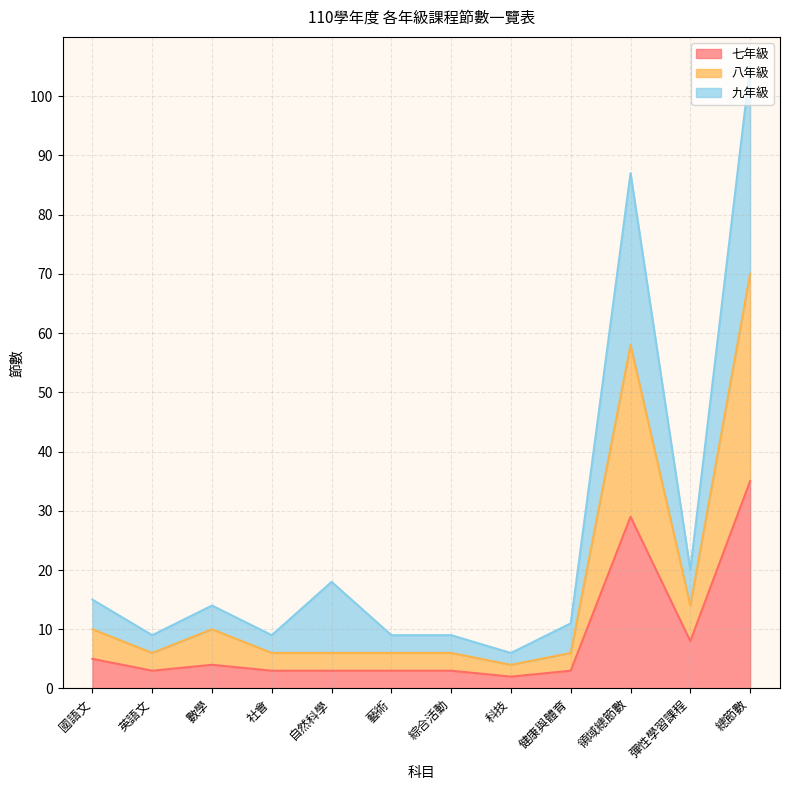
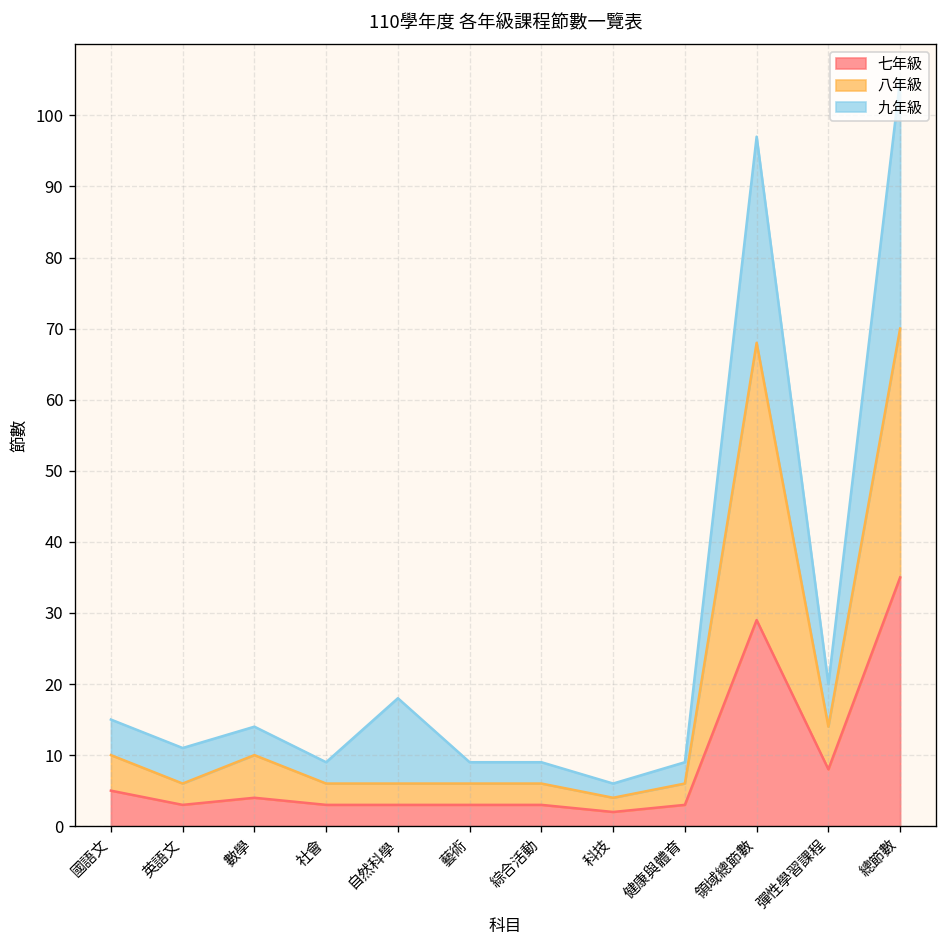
  {
    "七年級": {
      "國語文": 5,
      "英語文": 3,
      "數學": 4,
      "社會": 3,
      "自然科學": 3,
      "藝術": 3,
      "綜合活動": 3,
      "科技": 2,
      "健康與體育": 3,
      "領域總節數": 29,
      "彈性學習課程": 8,
      "總節數": 35
    },
    "八年級": {
      "國語文": 5,
      "英語文": 3,
      "數學": 6,
      "社會": 3,
      "自然科學": 3,
      "藝術": 3,
      "綜合活動": 3,
      "科技": 2,
      "健康與體育": 3,
-     "領域總節數": 29,
+     "領域總節數": 39,
      "彈性學習課程": 6,
      "總節數": 35
    },
    "九年級": {
      "國語文": 5,
-     "英語文": 3,
+     "英語文": 5,
      "數學": 4,
      "社會": 3,
      "自然科學": 12,
      "藝術": 3,
      "綜合活動": 3,
      "科技": 2,
-     "健康與體育": 5,
+     "健康與體育": 3,
      "領域總節數": 29,
      "彈性學習課程": 6
    }
  }
